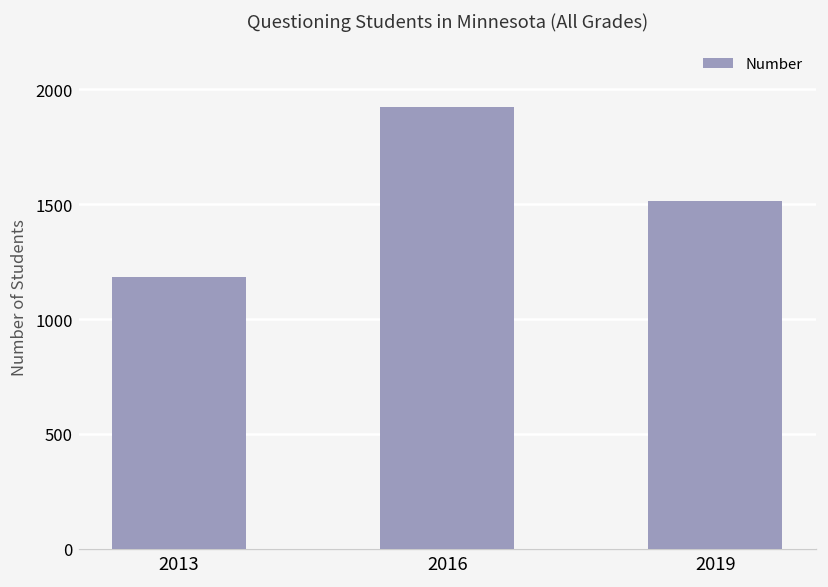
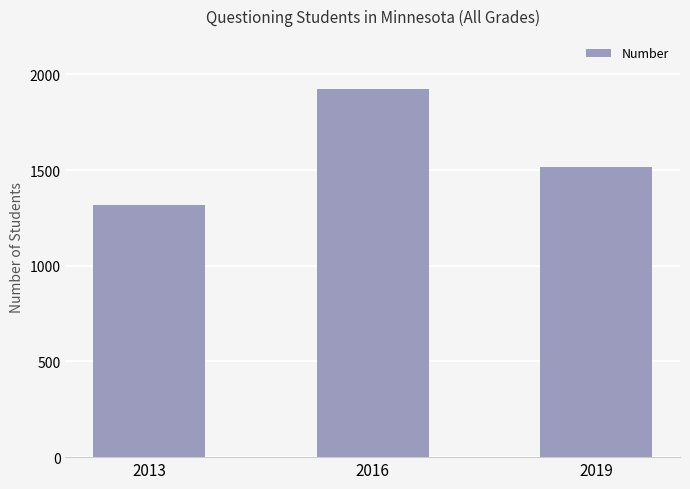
  {
-   "2013": 1180,
+   "2013": 1320,
    "2016": 1930,
    "2019": 1520
  }
